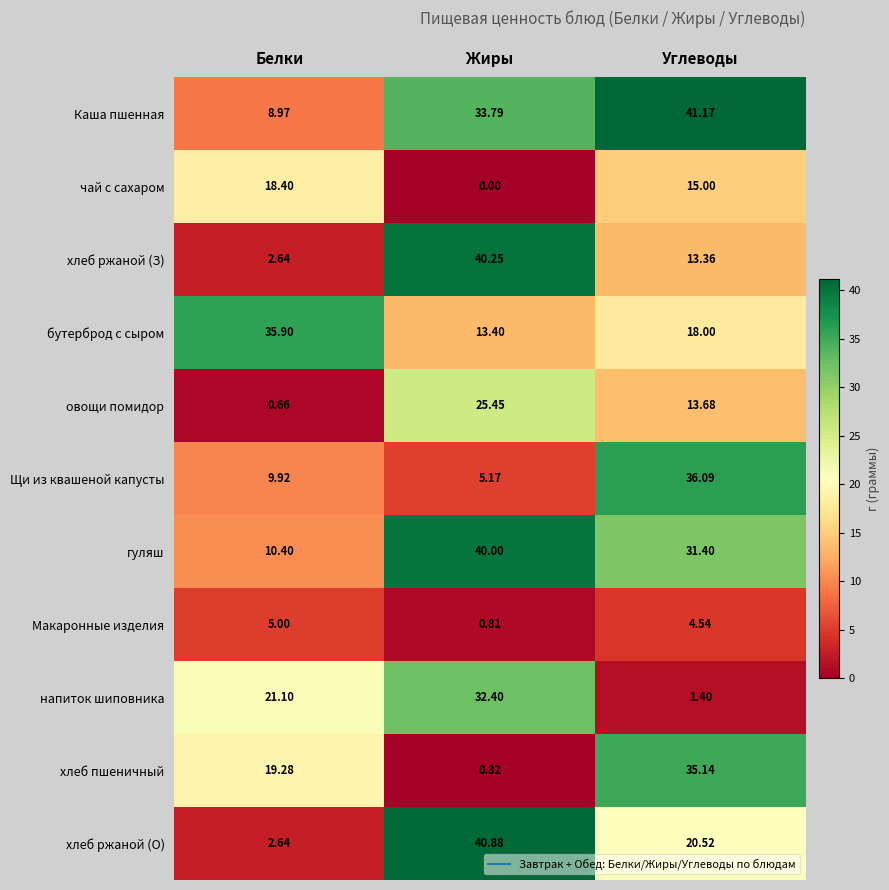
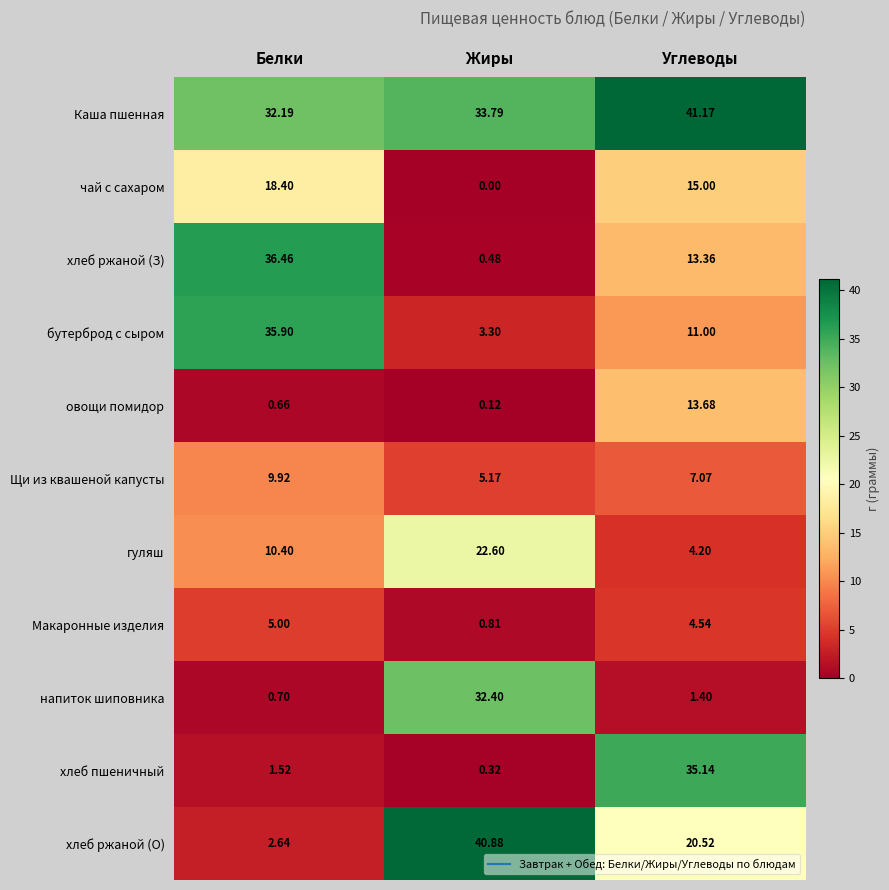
  {
    "Каша пшенная": {
-     "Белки": 8.97,
+     "Белки": 32.19,
      "Жиры": 33.79,
      "Углеводы": 41.17
    },
    "чай с сахаром": {
      "Белки": 18.40,
      "Жиры": 0.00,
      "Углеводы": 15.00
    },
    "хлеб ржаной (З)": {
-     "Белки": 2.64,
-     "Жиры": 40.25,
+     "Белки": 36.46,
+     "Жиры": 0.48,
      "Углеводы": 13.36
    },
    "бутерброд с сыром": {
      "Белки": 35.90,
-     "Жиры": 13.40,
-     "Углеводы": 18.00
+     "Жиры": 3.30,
+     "Углеводы": 11.00
    },
    "овощи помидор": {
      "Белки": 0.66,
-     "Жиры": 25.45,
+     "Жиры": 0.12,
      "Углеводы": 13.68
    },
    "Щи из квашеной капусты": {
      "Белки": 9.92,
      "Жиры": 5.17,
-     "Углеводы": 36.09
+     "Углеводы": 7.07
    },
    "гуляш": {
      "Белки": 10.40,
-     "Жиры": 40.00,
-     "Углеводы": 31.40
+     "Жиры": 22.60,
+     "Углеводы": 4.20
    },
    "Макаронные изделия": {
      "Белки": 5.00,
      "Жиры": 0.81,
      "Углеводы": 4.54
    },
    "напиток шиповника": {
-     "Белки": 21.10,
+     "Белки": 0.70,
      "Жиры": 32.40,
      "Углеводы": 1.40
    },
    "хлеб пшеничный": {
-     "Белки": 19.28,
+     "Белки": 1.52,
      "Жиры": 0.32,
      "Углеводы": 35.14
    },
    "хлеб ржаной (О)": {
      "Белки": 2.64,
      "Жиры": 40.88,
      "Углеводы": 20.52
    }
  }
